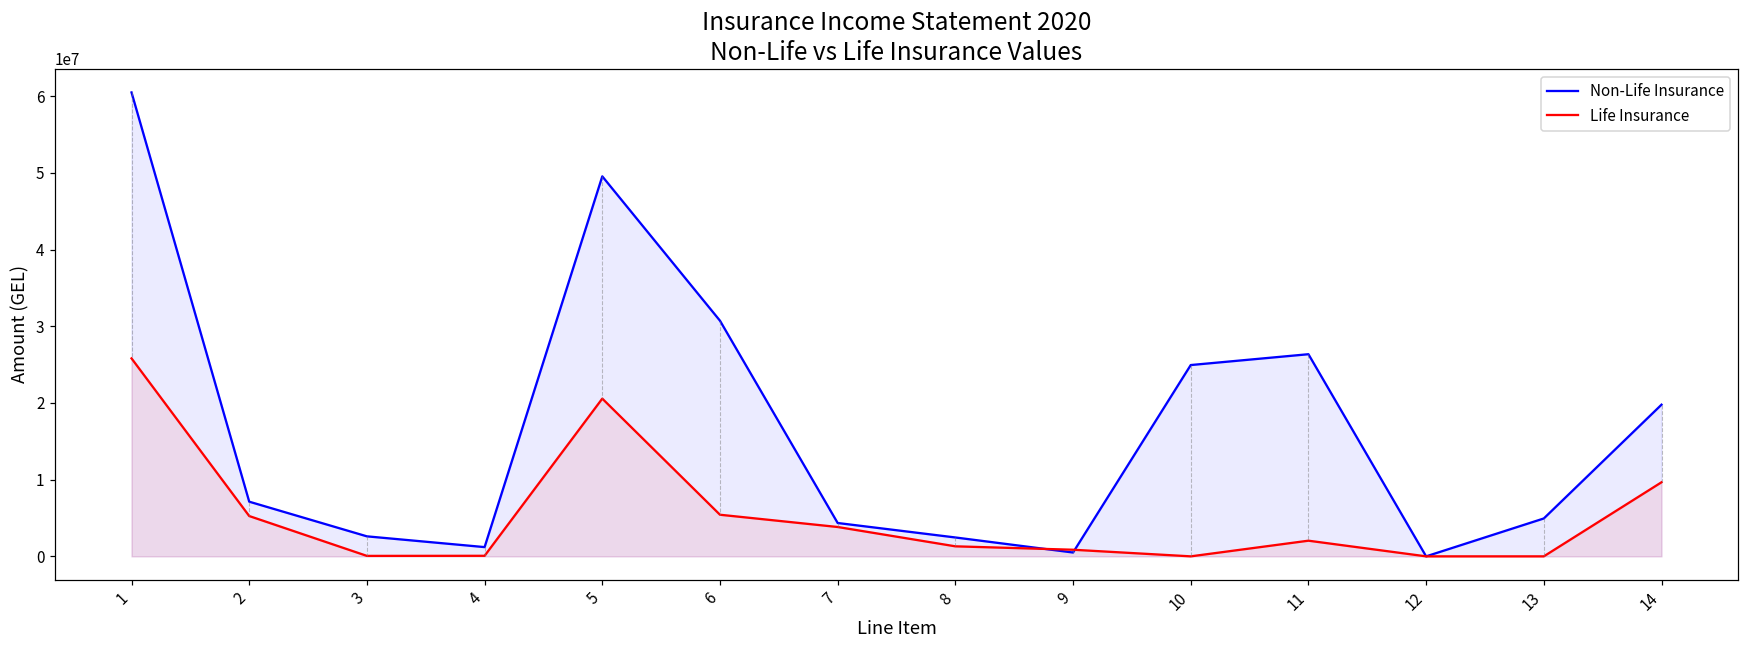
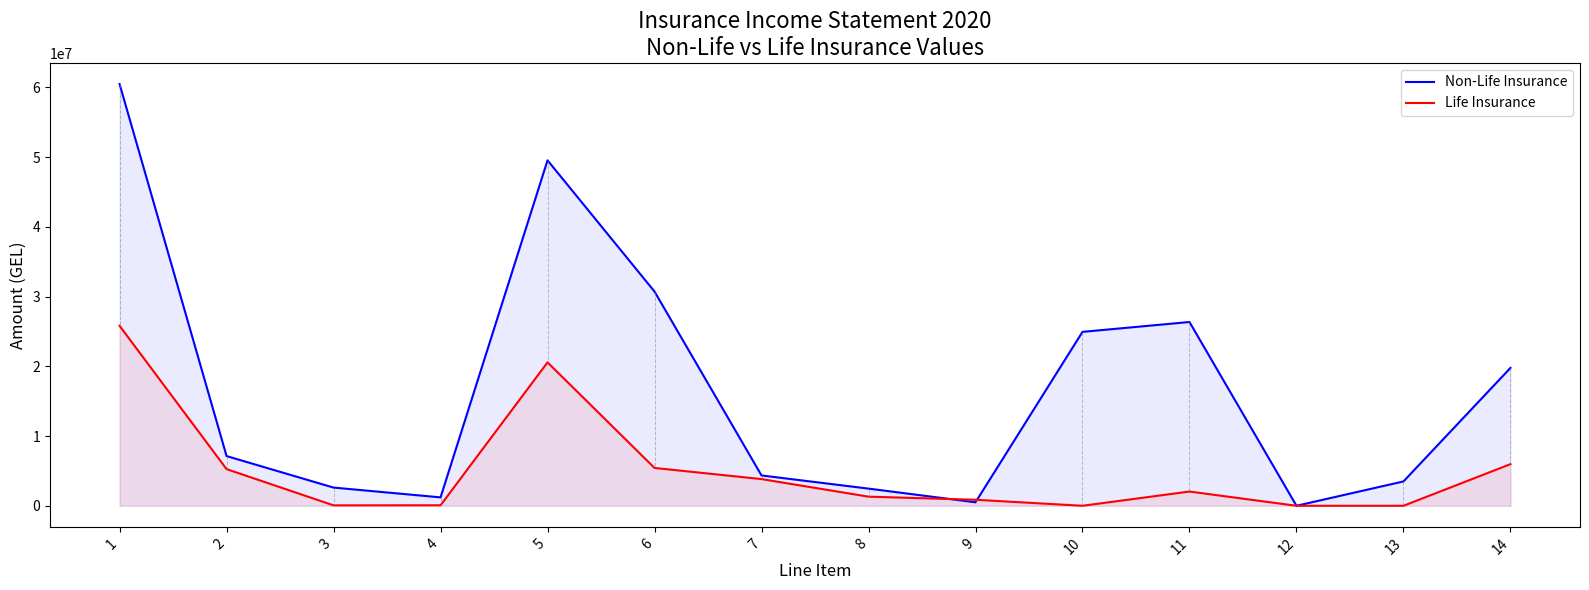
  {
    "Non-Life Insurance": {
-     "13": 5000000
+     "13": 3000000
    },
    "Life Insurance": {
-     "14": 10000000
+     "14": 6000000
    }
  }
